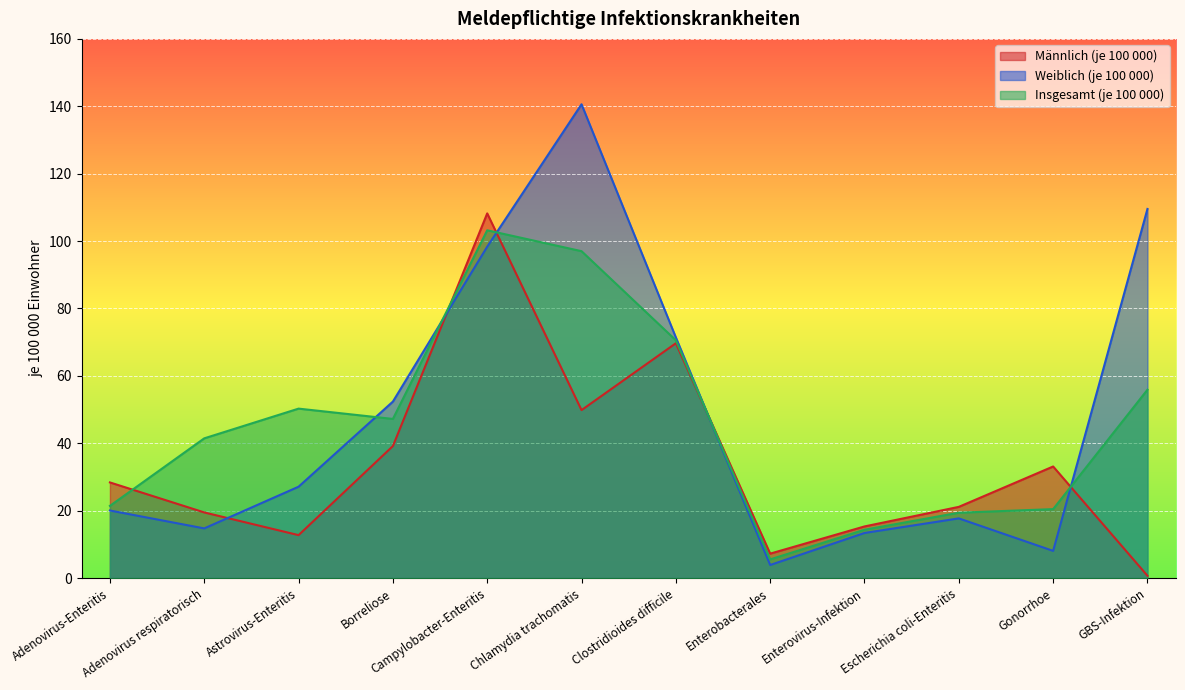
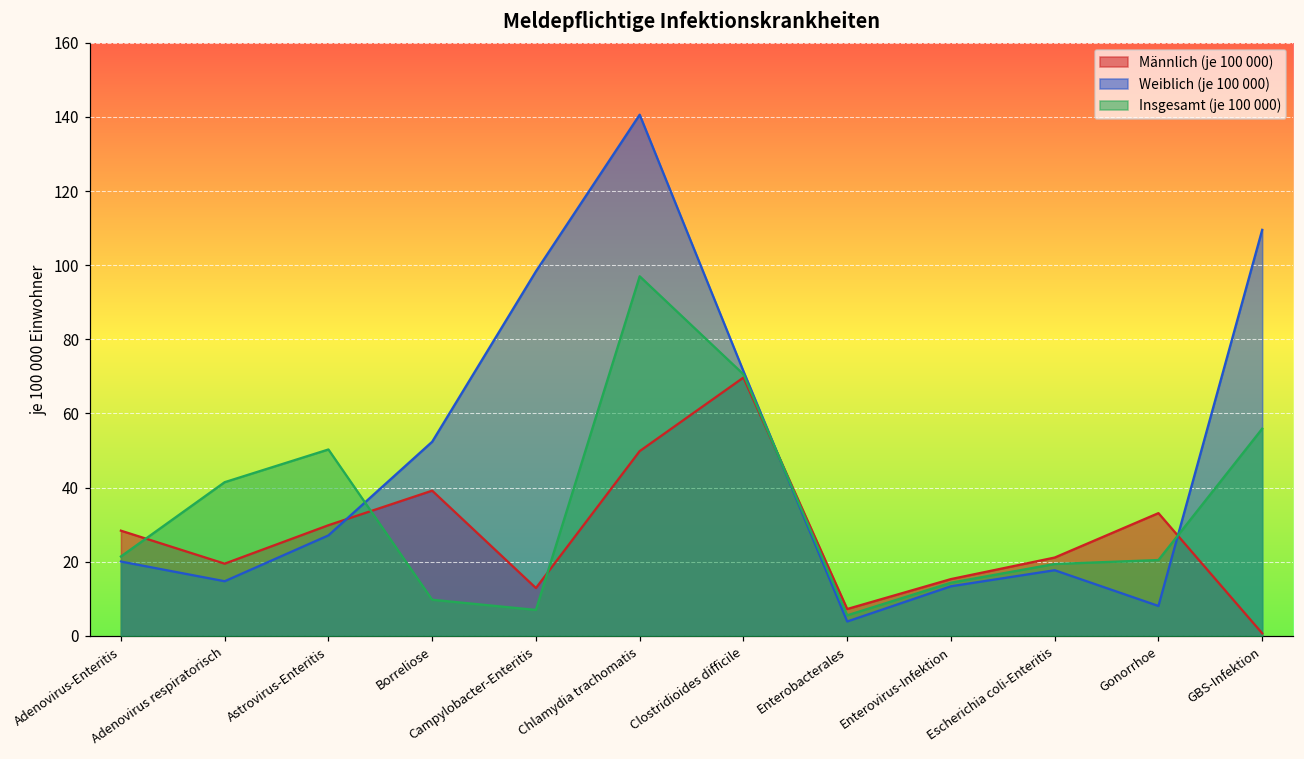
  {
    "Männlich (je 100 000)": {
      "Adenovirus-Enteritis": 28,
      "Adenovirus respiratorisch": 19,
-     "Astrovirus-Enteritis": 13,
+     "Astrovirus-Enteritis": 30,
      "Borreliose": 39,
-     "Campylobacter-Enteritis": 108,
+     "Campylobacter-Enteritis": 13,
      "Chlamydia trachomatis": 50,
      "Clostridioides difficile": 70,
      "Enterobacterales": 7,
      "Enterovirus-Infektion": 15,
      "Escherichia coli-Enteritis": 21,
      "Gonorrhoe": 33,
      "GBS-Infektion": 1
    },
    "Weiblich (je 100 000)": {
      "Adenovirus-Enteritis": 20,
      "Adenovirus respiratorisch": 15,
      "Astrovirus-Enteritis": 27,
      "Borreliose": 52,
      "Campylobacter-Enteritis": 98,
      "Chlamydia trachomatis": 141,
      "Clostridioides difficile": 71,
      "Enterobacterales": 4,
      "Enterovirus-Infektion": 13,
      "Escherichia coli-Enteritis": 18,
      "Gonorrhoe": 8,
      "GBS-Infektion": 110
    },
    "Insgesamt (je 100 000)": {
      "Adenovirus-Enteritis": 21,
      "Adenovirus respiratorisch": 41,
      "Astrovirus-Enteritis": 50,
-     "Borreliose": 47,
-     "Campylobacter-Enteritis": 103,
+     "Borreliose": 10,
+     "Campylobacter-Enteritis": 7,
      "Chlamydia trachomatis": 97,
      "Clostridioides difficile": 71,
      "Enterobacterales": 6,
      "Enterovirus-Infektion": 14,
      "Escherichia coli-Enteritis": 19,
      "Gonorrhoe": 20,
      "GBS-Infektion": 56
    }
  }
